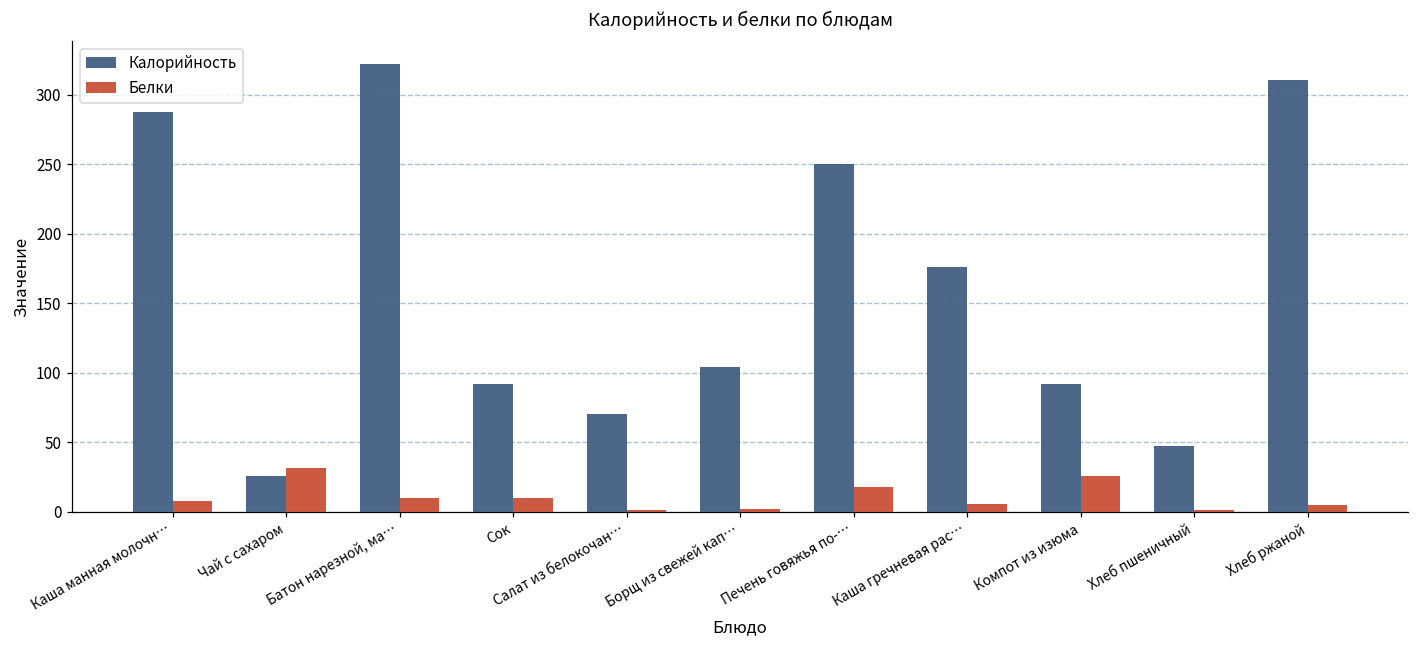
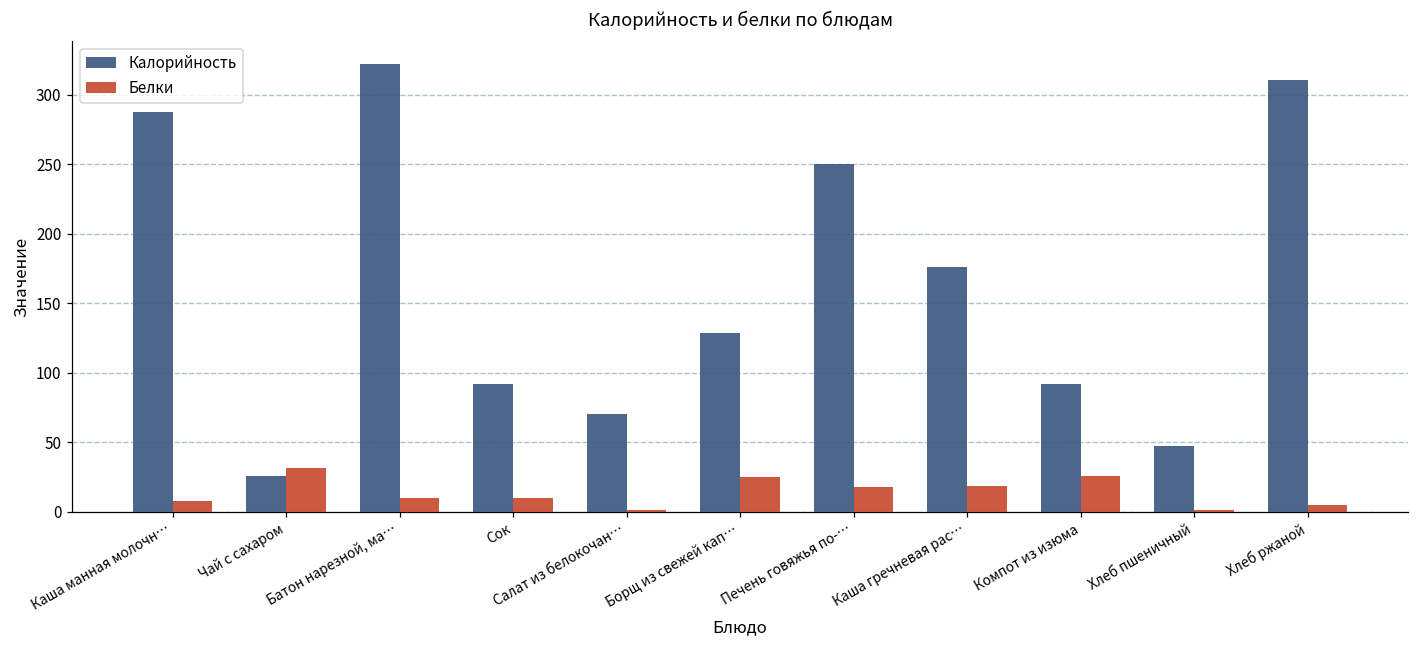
  {
    "Калорийность": {
      "Каша манная молочн…": 287,
      "Чай с сахаром": 26,
      "Батон нарезной, ма…": 322,
      "Сок": 92,
      "Салат из белокочан…": 70,
-     "Борщ из свежей кап…": 104,
+     "Борщ из свежей кап…": 129,
      "Печень говяжья по-…": 250,
      "Каша гречневая рас…": 176,
      "Компот из изюма": 92,
      "Хлеб пшеничный": 47,
      "Хлеб ржаной": 311
    },
    "Белки": {
      "Каша манная молочн…": 8,
      "Чай с сахаром": 32,
      "Батон нарезной, ма…": 10,
      "Сок": 10,
-     "Борщ из свежей кап…": 2,
+     "Борщ из свежей кап…": 25,
      "Печень говяжья по-…": 18,
-     "Каша гречневая рас…": 6,
+     "Каша гречневая рас…": 19,
      "Компот из изюма": 26,
      "Хлеб ржаной": 5
    }
  }
